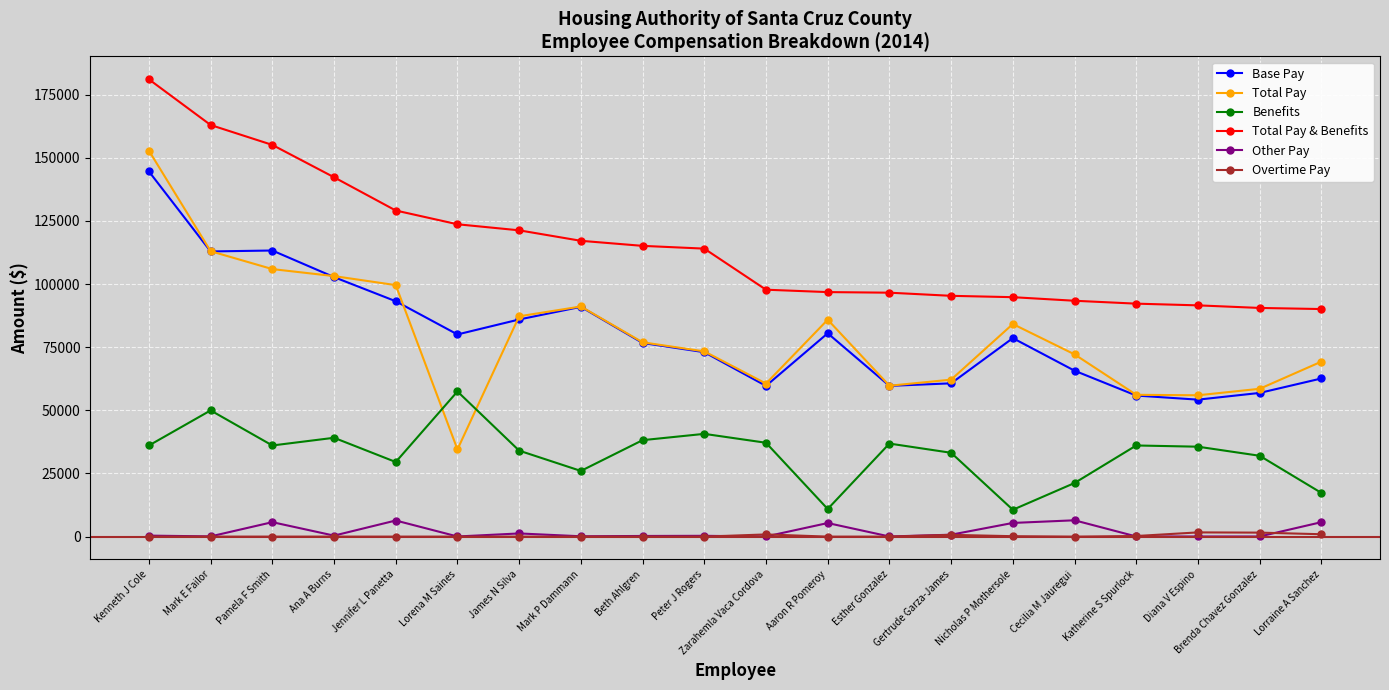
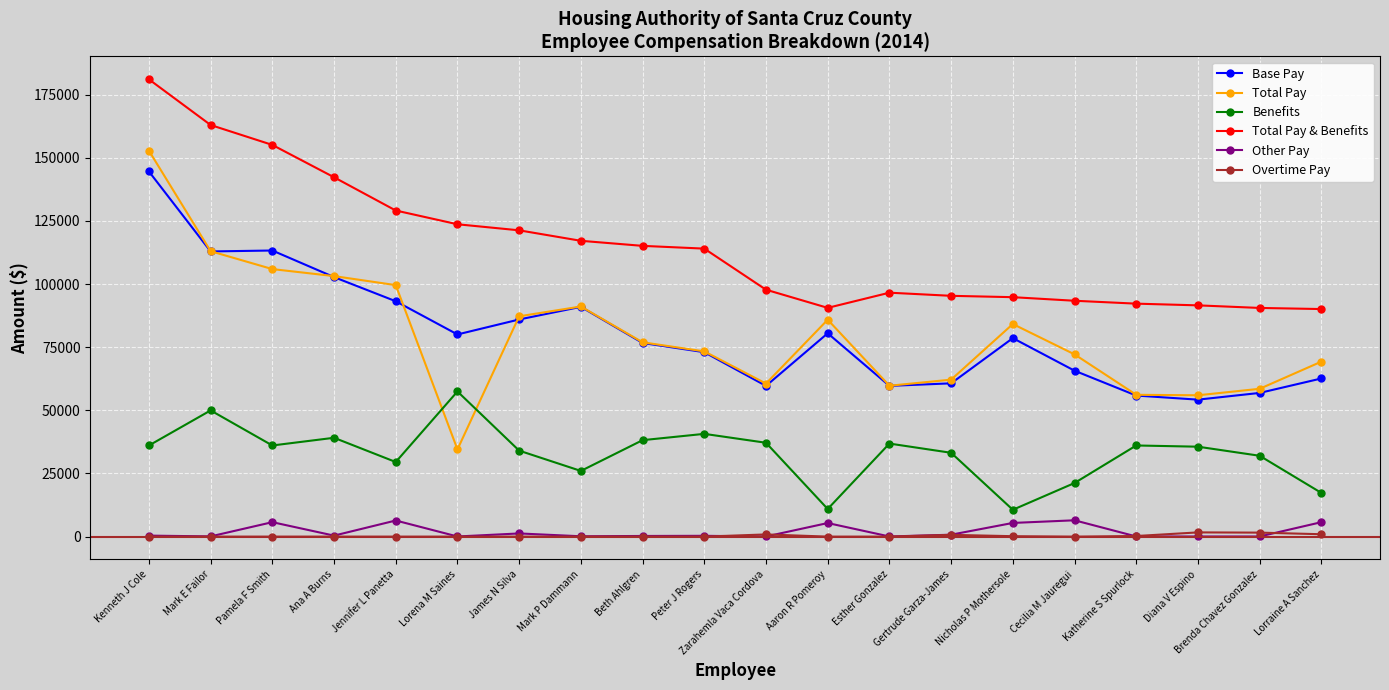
  {
    "Base Pay": {
      "Kenneth J Cole": 145000,
      "Pamela F Smith": 113000,
      "Jennifer L Panetta": 93000,
      "Lorena M Saines": 80000,
      "James N Silva": 86000,
      "Aaron R Pomeroy": 81000,
      "Gertrude Garza-James": 61000,
      "Nicholas P Mothersole": 79000,
      "Cecilia M Jauregui": 66000,
      "Diana V Espino": 54000,
      "Brenda Chavez Gonzalez": 57000,
      "Lorraine A Sanchez": 63000
    },
    "Total Pay": {
      "Kenneth J Cole": 153000,
      "Pamela F Smith": 106000,
      "Jennifer L Panetta": 100000,
      "Lorena M Saines": 35000,
      "James N Silva": 87000,
      "Aaron R Pomeroy": 86000,
      "Gertrude Garza-James": 62000,
      "Nicholas P Mothersole": 84000,
      "Cecilia M Jauregui": 72000,
      "Diana V Espino": 56000,
      "Brenda Chavez Gonzalez": 59000,
      "Lorraine A Sanchez": 69000
    },
    "Benefits": {
      "Kenneth J Cole": 36000,
      "Mark E Failor": 50000,
      "Pamela F Smith": 36000,
      "Ana A Burns": 39000,
      "Jennifer L Panetta": 30000,
      "Lorena M Saines": 57000,
      "James N Silva": 34000,
      "Mark P Dammann": 26000,
      "Beth Ahlgren": 38000,
      "Peter J Rogers": 41000,
      "Zarahemla Vaca Cordova": 37000,
      "Aaron R Pomeroy": 11000,
      "Esther Gonzalez": 37000,
      "Gertrude Garza-James": 33000,
      "Nicholas P Mothersole": 11000,
      "Cecilia M Jauregui": 21000,
      "Katherine S Spurlock": 36000,
      "Diana V Espino": 36000,
      "Brenda Chavez Gonzalez": 32000,
      "Lorraine A Sanchez": 17000
    },
    "Total Pay & Benefits": {
      "Kenneth J Cole": 181000,
      "Mark E Failor": 163000,
      "Pamela F Smith": 155000,
      "Ana A Burns": 142000,
      "Jennifer L Panetta": 129000,
      "Lorena M Saines": 124000,
      "James N Silva": 121000,
      "Mark P Dammann": 117000,
      "Beth Ahlgren": 115000,
      "Peter J Rogers": 114000,
      "Zarahemla Vaca Cordova": 98000,
-     "Aaron R Pomeroy": 97000,
+     "Aaron R Pomeroy": 91000,
      "Esther Gonzalez": 97000,
      "Gertrude Garza-James": 95000,
      "Nicholas P Mothersole": 95000,
      "Cecilia M Jauregui": 93000,
      "Katherine S Spurlock": 92000,
      "Diana V Espino": 92000,
      "Brenda Chavez Gonzalez": 91000,
      "Lorraine A Sanchez": 90000
    },
    "Other Pay": {
      "Pamela F Smith": 6000,
      "Jennifer L Panetta": 6000,
      "James N Silva": 1000,
      "Aaron R Pomeroy": 5000,
      "Nicholas P Mothersole": 5000,
      "Cecilia M Jauregui": 6000,
      "Diana V Espino": 0,
      "Brenda Chavez Gonzalez": 0,
      "Lorraine A Sanchez": 6000
    },
    "Overtime Pay": {
      "Pamela F Smith": 0,
      "Jennifer L Panetta": 0,
      "James N Silva": 0,
      "Aaron R Pomeroy": 0,
      "Nicholas P Mothersole": 0,
      "Cecilia M Jauregui": 0,
      "Diana V Espino": 2000,
      "Brenda Chavez Gonzalez": 2000,
      "Lorraine A Sanchez": 1000
    }
  }
